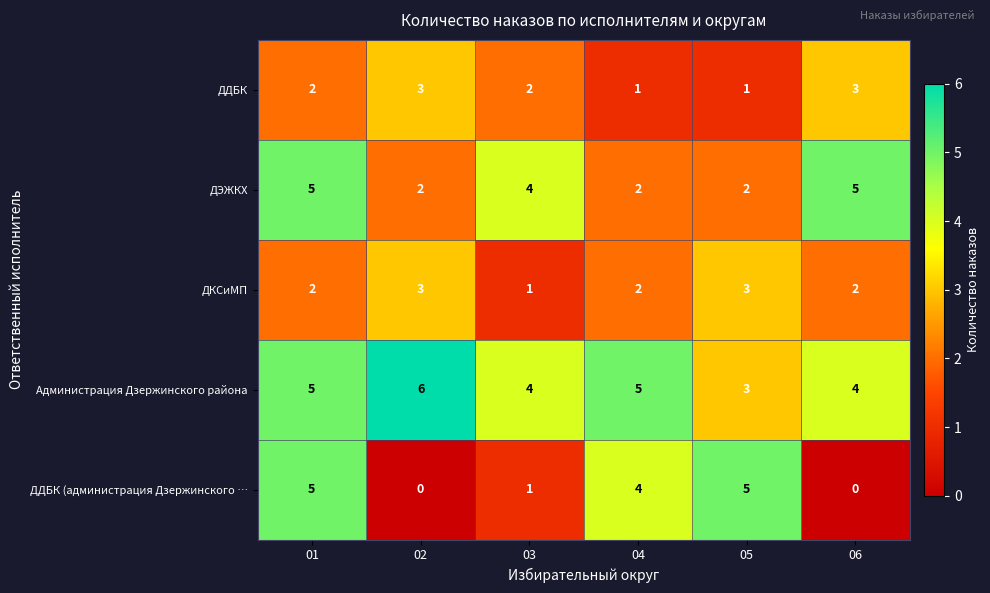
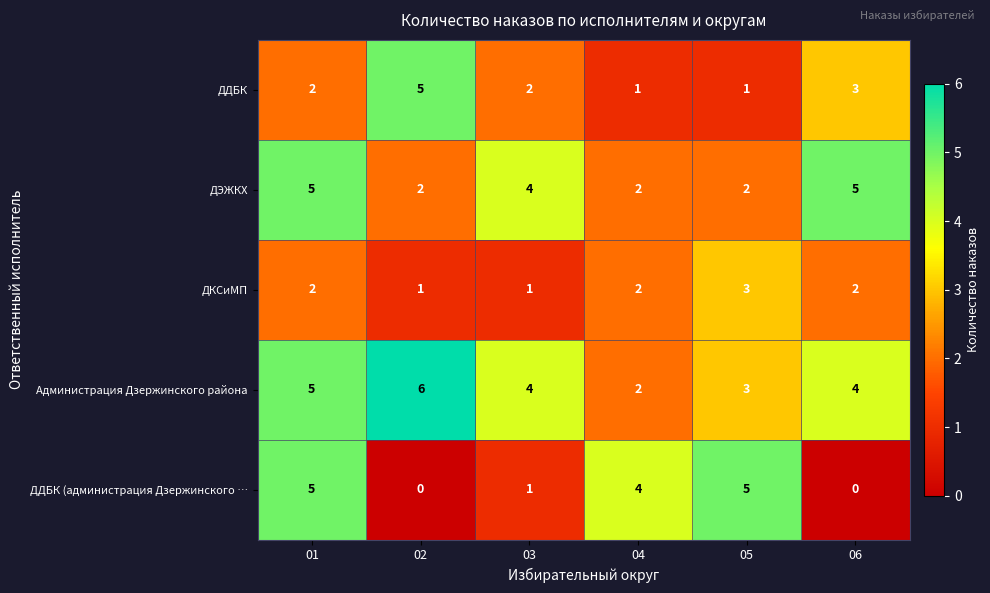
  {
    "ДДБК": {
      "01": 2,
-     "02": 3,
+     "02": 5,
      "03": 2,
      "04": 1,
      "05": 1,
      "06": 3
    },
    "ДЭЖКХ": {
      "01": 5,
      "02": 2,
      "03": 4,
      "04": 2,
      "05": 2,
      "06": 5
    },
    "ДКСиМП": {
      "01": 2,
-     "02": 3,
+     "02": 1,
      "03": 1,
      "04": 2,
      "05": 3,
      "06": 2
    },
    "Администрация Дзержинского района": {
      "01": 5,
      "02": 6,
      "03": 4,
-     "04": 5,
+     "04": 2,
      "05": 3,
      "06": 4
    },
    "ДДБК (администрация Дзержинского …": {
      "01": 5,
      "02": 0,
      "03": 1,
      "04": 4,
      "05": 5,
      "06": 0
    }
  }
